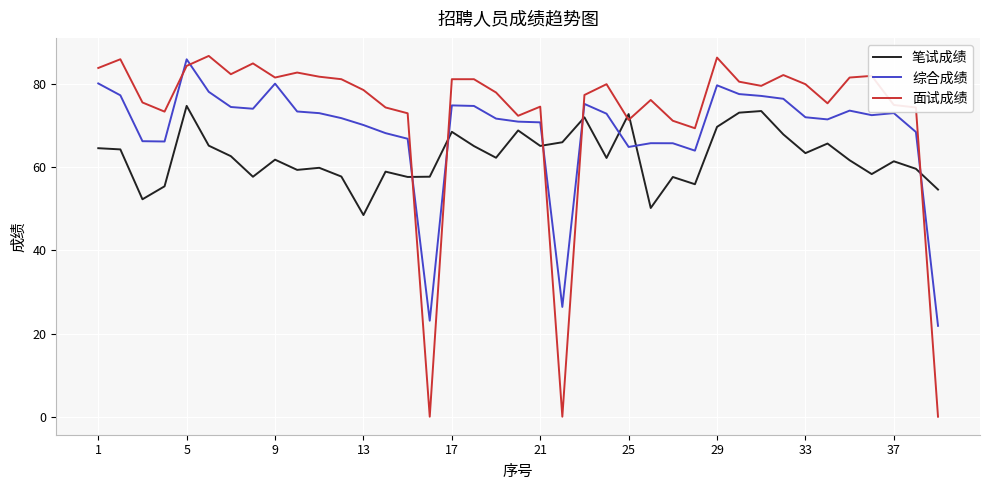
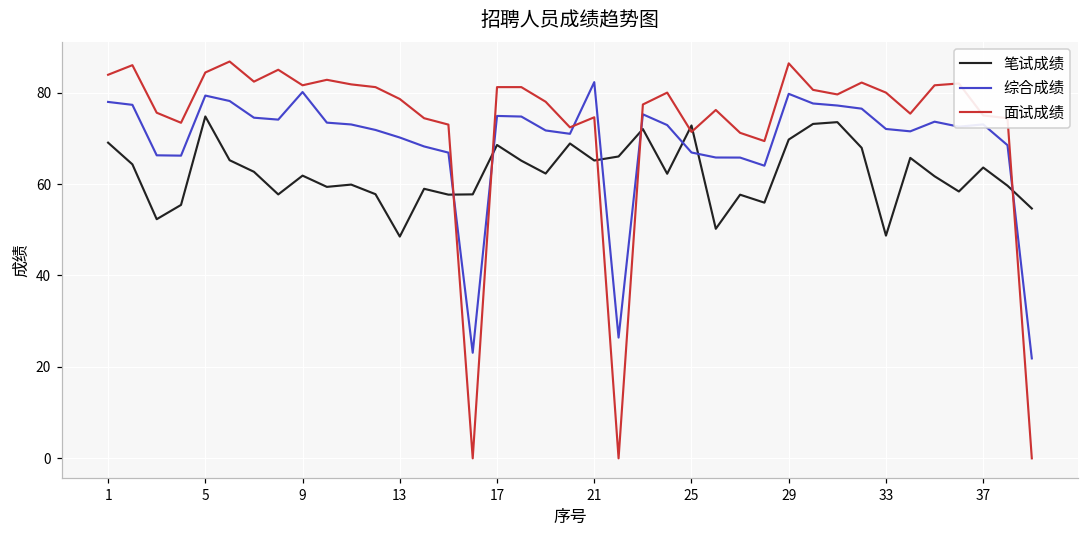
  {
    "笔试成绩": {
-     "1": 65,
+     "1": 69,
      "5": 75,
      "9": 62,
      "13": 49,
      "17": 69,
      "21": 65,
      "25": 73,
      "29": 70,
-     "33": 63,
-     "37": 61
+     "33": 49,
+     "37": 64
    },
    "综合成绩": {
-     "1": 80,
-     "5": 86,
+     "1": 78,
+     "5": 79,
      "9": 80,
      "13": 70,
      "17": 75,
-     "21": 71,
-     "25": 65,
+     "21": 82,
+     "25": 67,
      "29": 80,
      "33": 72,
      "37": 73
    },
    "面试成绩": {
      "1": 84,
      "5": 84,
      "9": 82,
      "13": 79,
      "17": 81,
      "21": 75,
      "25": 71,
      "29": 86,
      "33": 80
    }
  }
